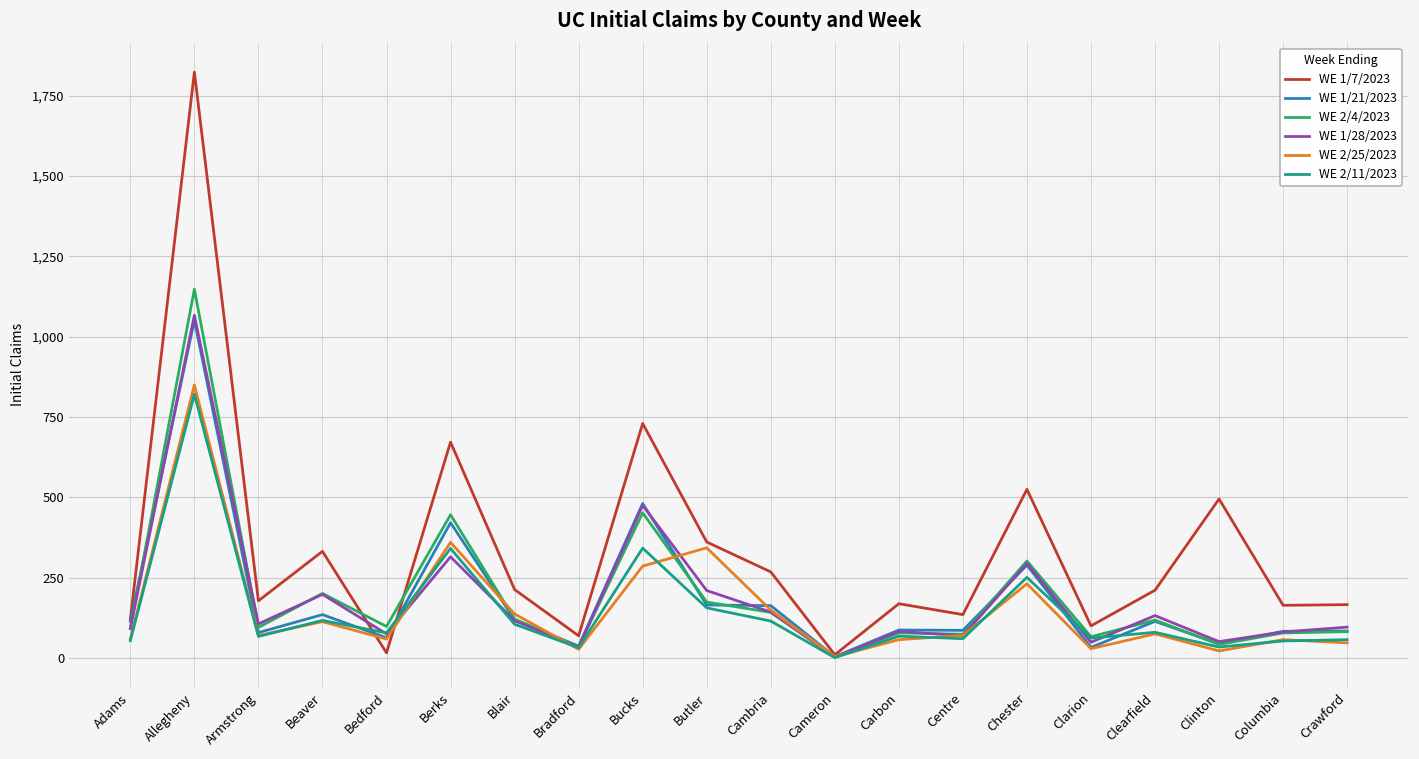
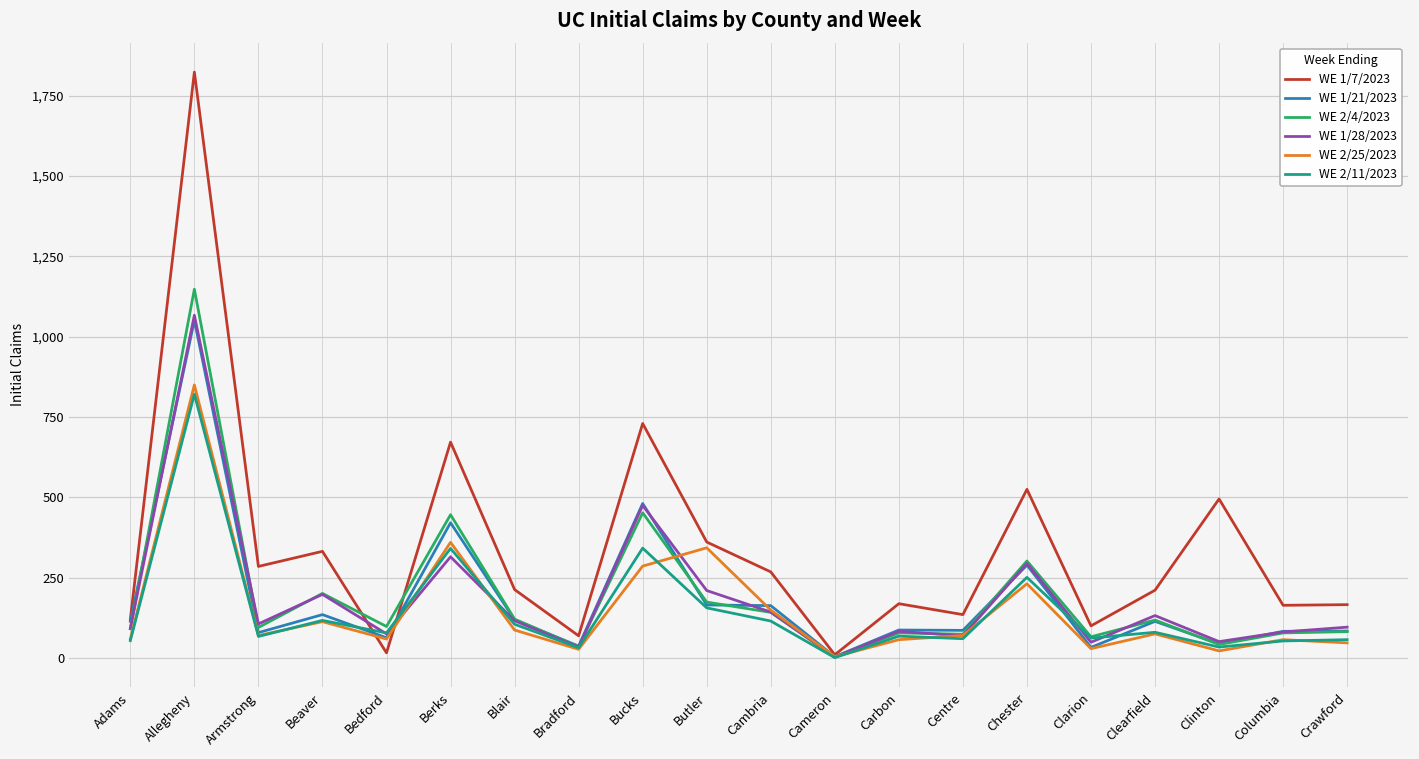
  {
    "WE 1/7/2023": {
      "Allegheny": "1,820",
-     "Armstrong": "180",
+     "Armstrong": "290",
      "Beaver": "330",
      "Bedford": "20",
      "Berks": "670",
      "Blair": "210",
      "Bradford": "70",
      "Bucks": "730",
      "Butler": "360",
      "Cambria": "270",
      "Carbon": "170",
      "Centre": "140",
      "Chester": "530",
      "Clarion": "100",
      "Clearfield": "210",
      "Clinton": "500",
      "Columbia": "160",
      "Crawford": "170"
    },
    "WE 1/21/2023": {
      "Allegheny": "1,050",
      "Armstrong": "80",
      "Beaver": "140",
      "Berks": "420",
      "Butler": "170",
      "Cambria": "160",
      "Centre": "90"
    },
    "WE 1/28/2023": {
      "Allegheny": "1,070",
      "Armstrong": "110",
      "Berks": "320",
      "Butler": "210",
      "Clarion": "50",
      "Clearfield": "130",
      "Crawford": "100"
    },
    "WE 2/25/2023": {
      "Allegheny": "850",
      "Berks": "360",
-     "Blair": "140",
+     "Blair": "90",
      "Bucks": "290",
      "Butler": "340",
      "Carbon": "60",
      "Chester": "230",
      "Clinton": "20",
      "Crawford": "50"
    }
  }
